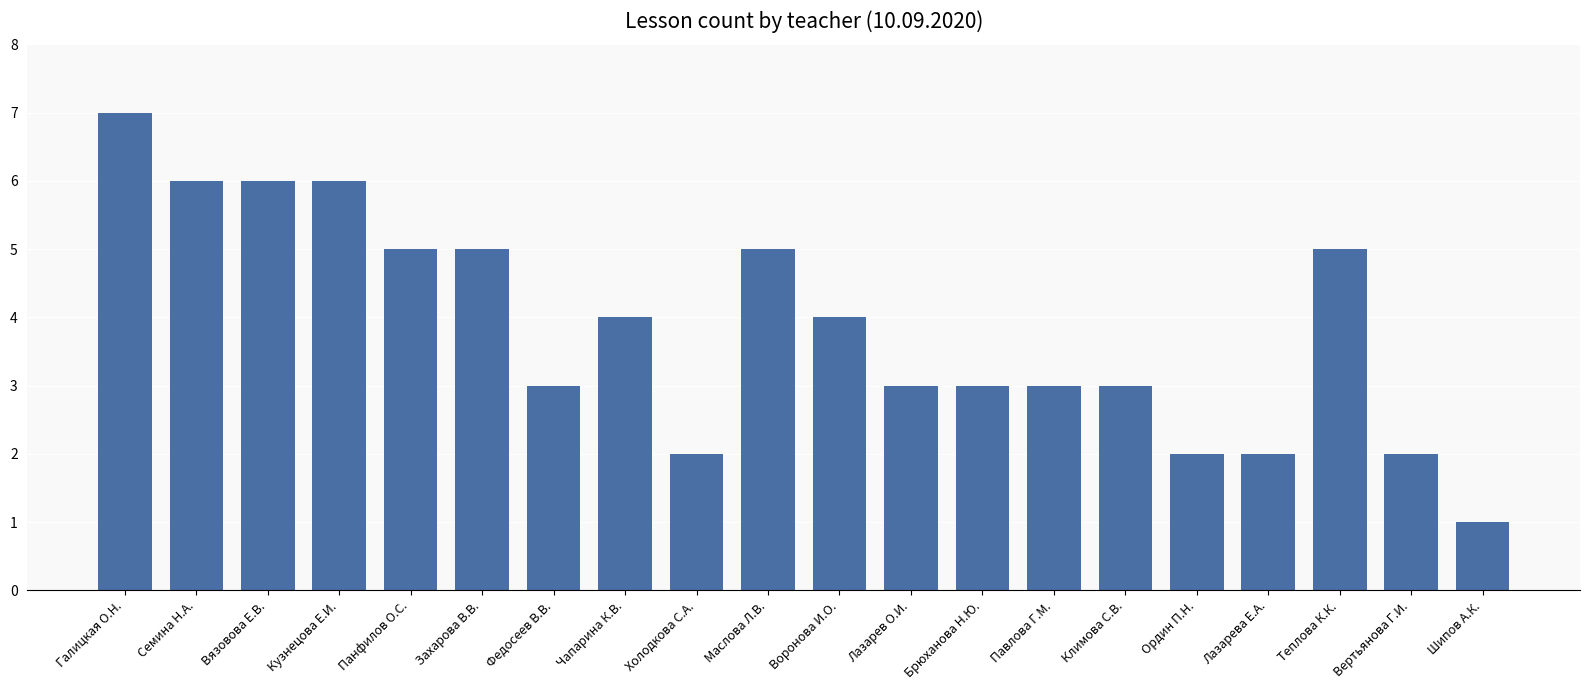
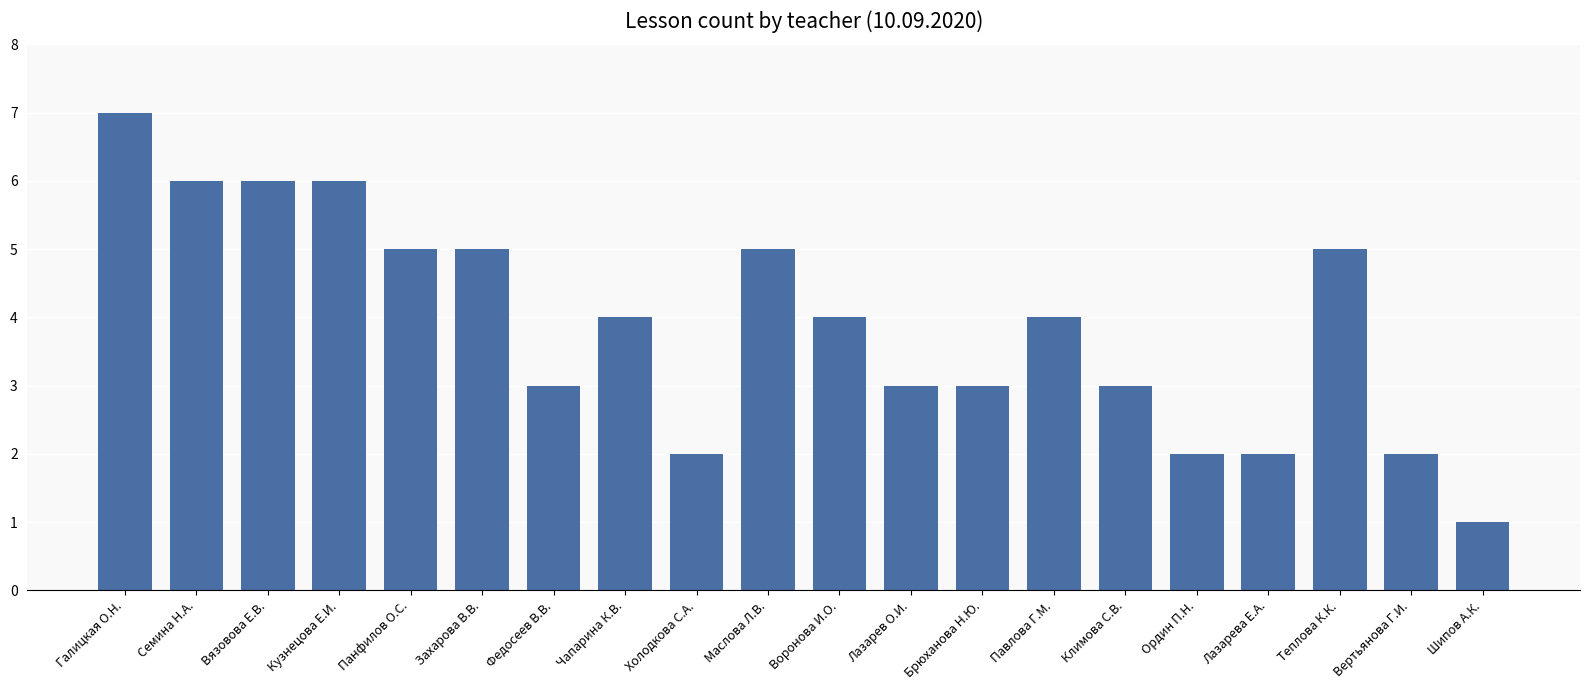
  {
    "Галицкая О.Н.": 7,
    "Семина Н.А.": 6,
    "Вязовова Е.В.": 6,
    "Кузнецова Е.И.": 6,
    "Панфилов О.С.": 5,
    "Захарова В.В.": 5,
    "Федосеев В.В.": 3,
    "Чапарина К.В.": 4,
    "Холодкова С.А.": 2,
    "Маслова Л.В.": 5,
    "Воронова И.О.": 4,
    "Лазарев О.И.": 3,
    "Брюханова Н.Ю.": 3,
-   "Павлова Г.М.": 3,
+   "Павлова Г.М.": 4,
    "Климова С.В.": 3,
    "Ордин П.Н.": 2,
    "Лазарева Е.А.": 2,
    "Теплова К.К.": 5,
    "Вертьянова Г.И.": 2,
    "Шипов А.К.": 1
  }
